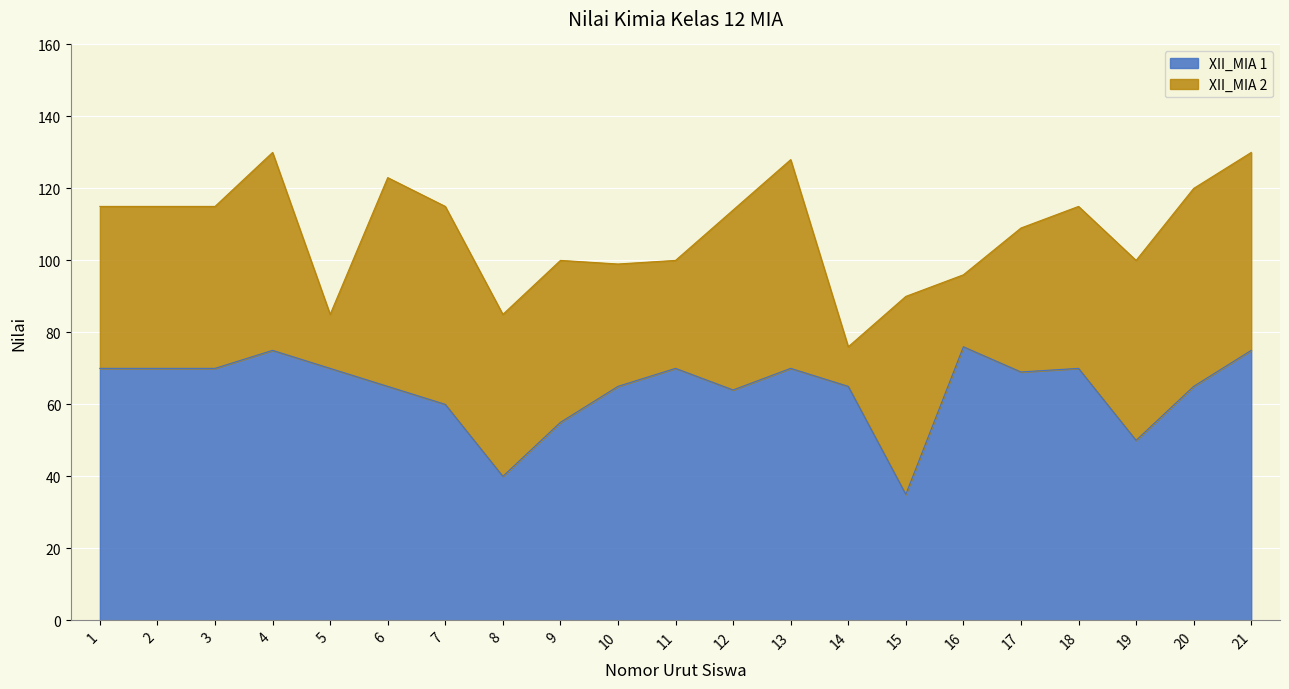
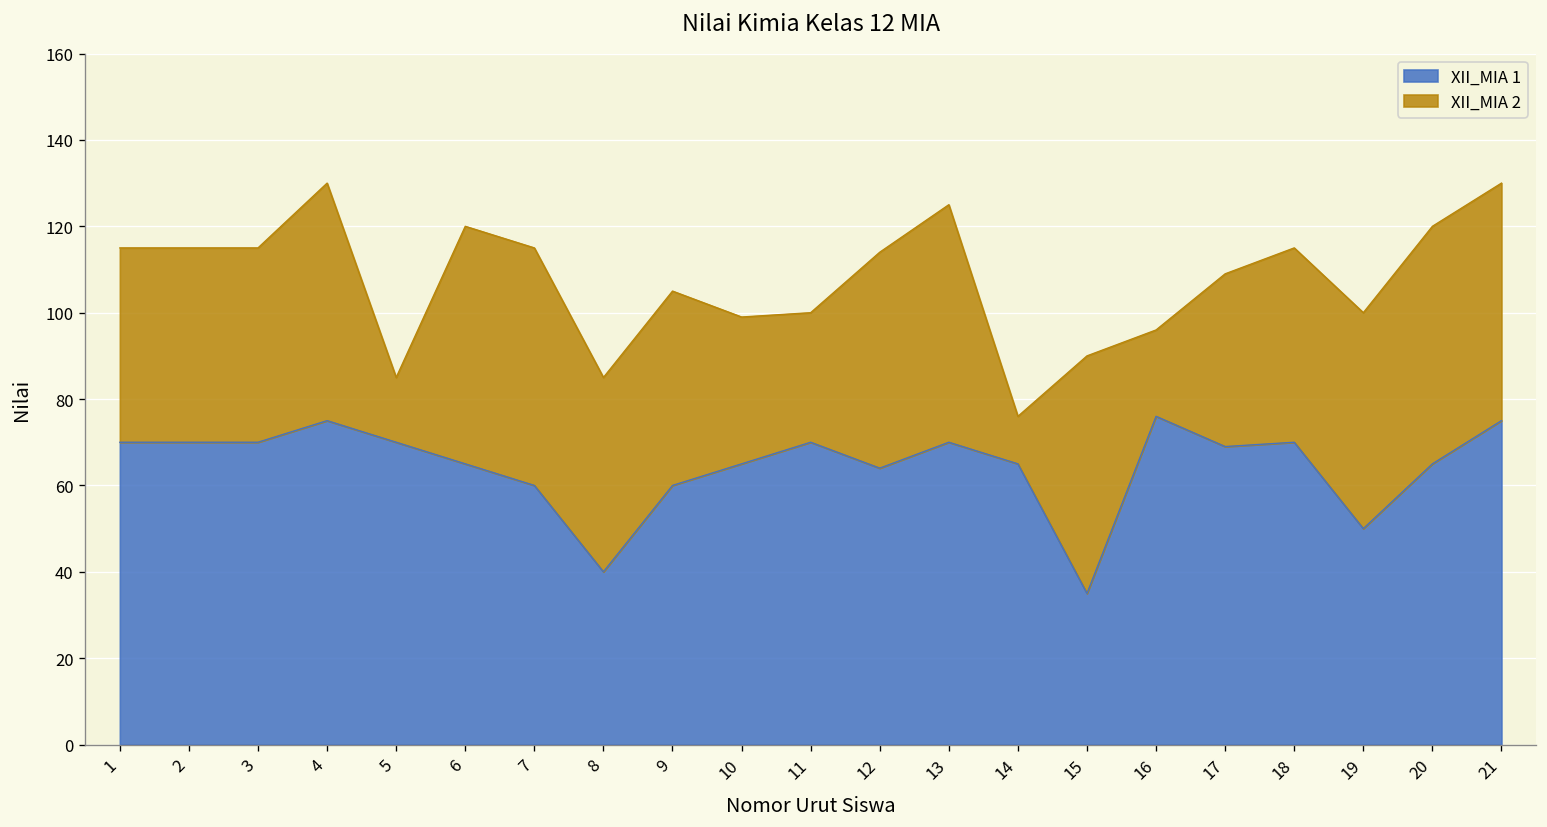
  {
    "XII_MIA 1": {
      "1": 70,
      "2": 70,
      "3": 70,
      "4": 75,
      "5": 70,
      "6": 65,
      "7": 60,
      "8": 40,
-     "9": 55,
+     "9": 60,
      "10": 65,
      "11": 70,
      "12": 64,
      "13": 70,
      "14": 65,
      "15": 35,
      "16": 76,
      "17": 69,
      "18": 70,
      "19": 50,
      "20": 65,
      "21": 75
    },
    "XII_MIA 2": {
      "1": 45,
      "2": 45,
      "3": 45,
      "4": 55,
      "5": 15,
-     "6": 58,
+     "6": 55,
      "7": 55,
      "8": 45,
      "9": 45,
      "10": 34,
      "11": 30,
      "12": 50,
-     "13": 58,
+     "13": 55,
      "14": 11,
      "15": 55,
      "16": 20,
      "17": 40,
      "18": 45,
      "19": 50,
      "20": 55,
      "21": 55
    }
  }
